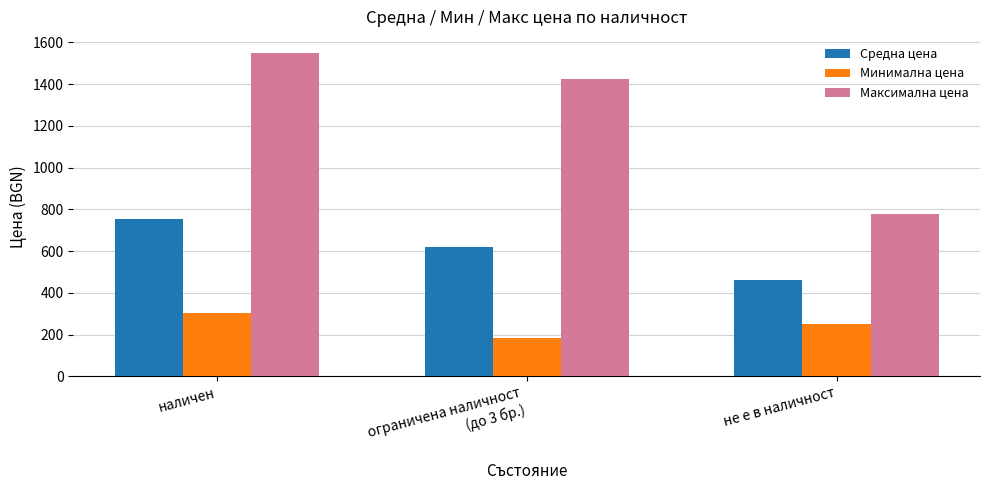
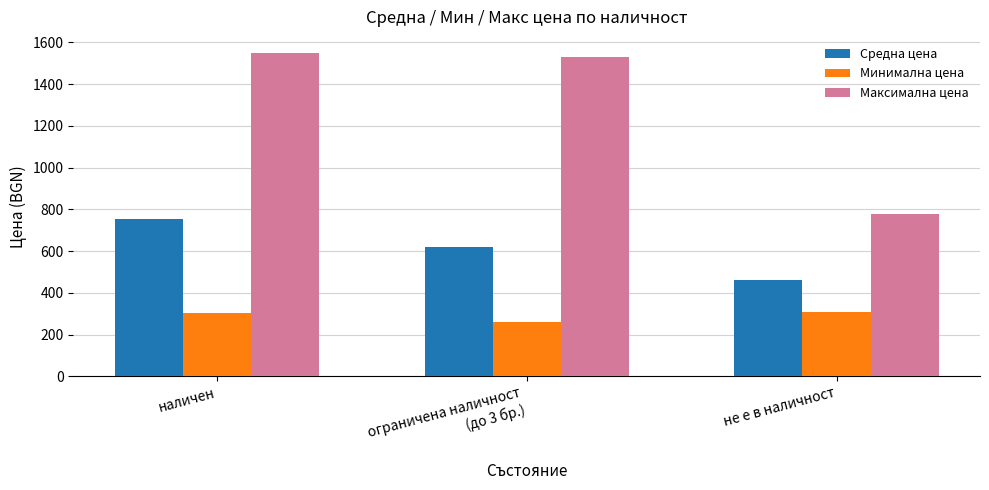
  {
    "Средна цена": {
      "наличен": 750,
      "ограничена наличност (до 3 бр.)": 620,
      "не е в наличност": 460
    },
    "Минимална цена": {
      "наличен": 300,
-     "ограничена наличност (до 3 бр.)": 180,
-     "не е в наличност": 250
+     "ограничена наличност (до 3 бр.)": 260,
+     "не е в наличност": 310
    },
    "Максимална цена": {
      "наличен": 1550,
-     "ограничена наличност (до 3 бр.)": 1430,
+     "ограничена наличност (до 3 бр.)": 1530,
      "не е в наличност": 780
    }
  }
